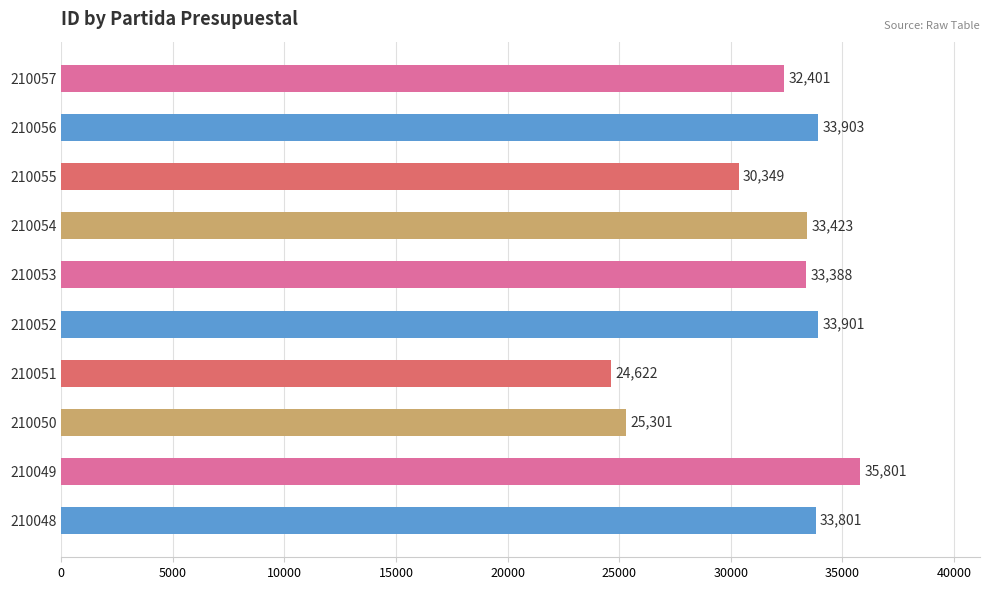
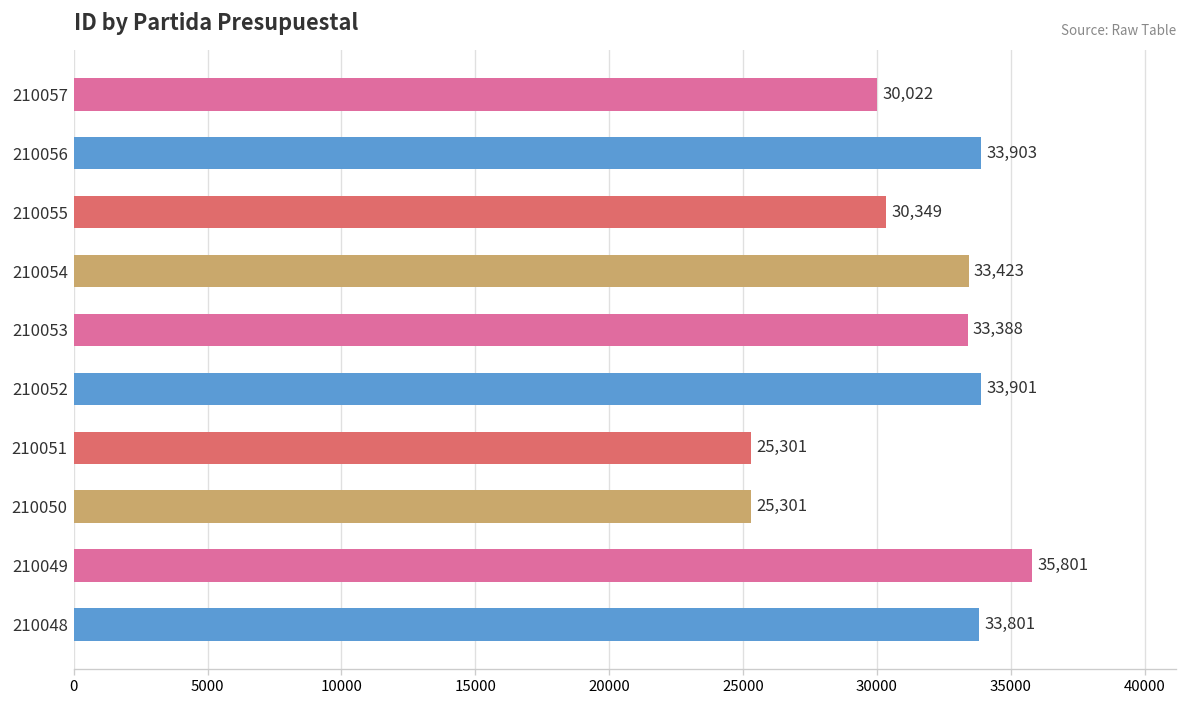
  {
-   "210057": "32,401",
+   "210057": "30,022",
    "210056": "33,903",
    "210055": "30,349",
    "210054": "33,423",
    "210053": "33,388",
    "210052": "33,901",
-   "210051": "24,622",
+   "210051": "25,301",
    "210050": "25,301",
    "210049": "35,801",
    "210048": "33,801"
  }
